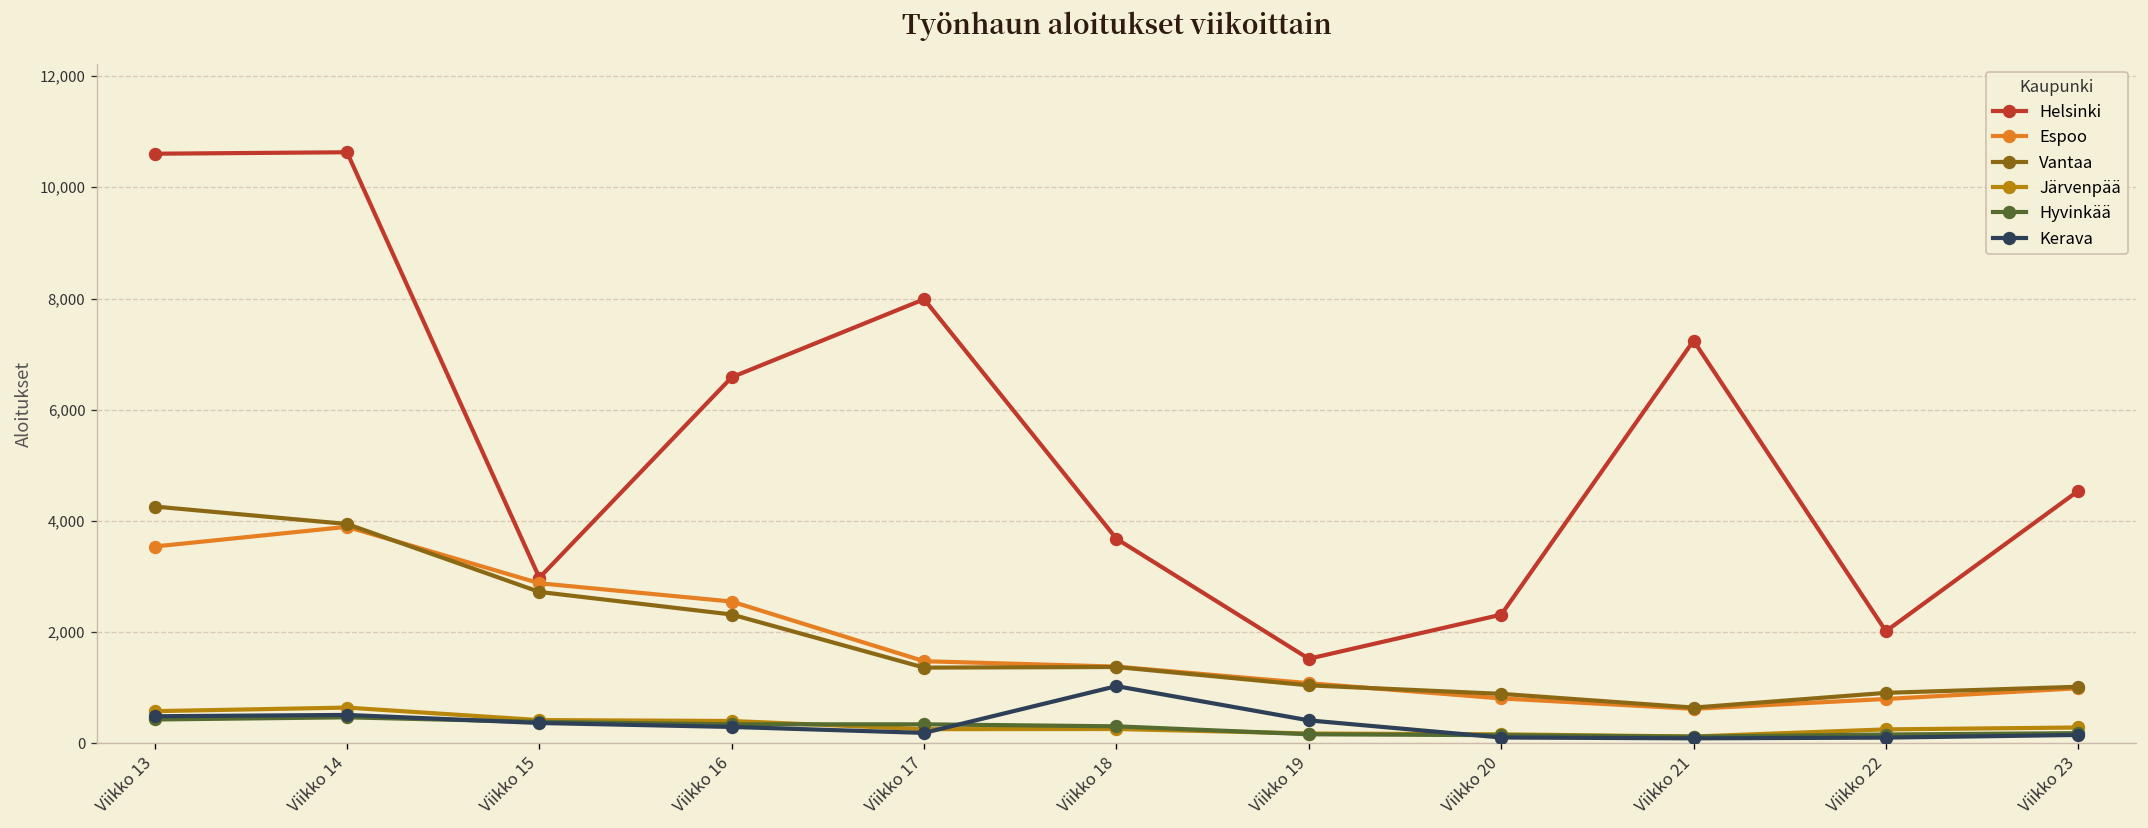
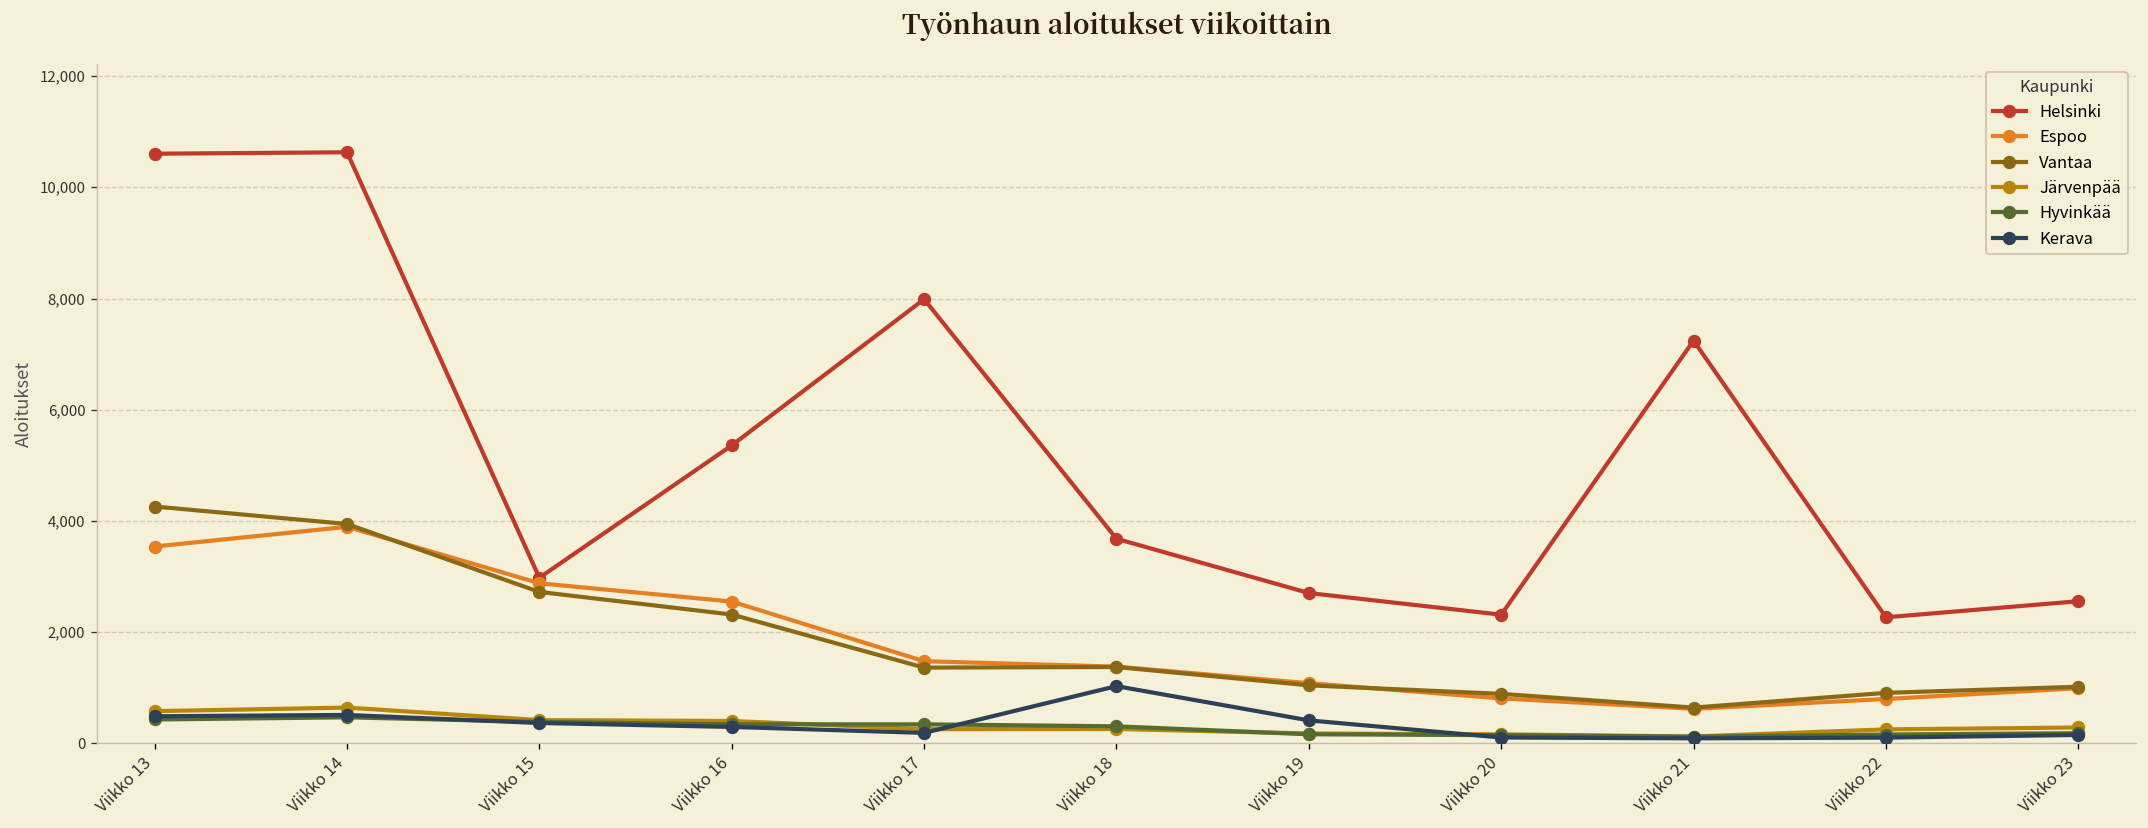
  {
    "Helsinki": {
      "Viikko 13": "10,600",
      "Viikko 14": "10,600",
      "Viikko 15": "3,000",
-     "Viikko 16": "6,600",
+     "Viikko 16": "5,400",
      "Viikko 17": "8,000",
      "Viikko 18": "3,700",
-     "Viikko 19": "1,500",
+     "Viikko 19": "2,700",
      "Viikko 20": "2,300",
      "Viikko 21": "7,200",
-     "Viikko 22": "2,000",
-     "Viikko 23": "4,500"
+     "Viikko 22": "2,300",
+     "Viikko 23": "2,600"
    },
    "Hyvinkää": {
      "Viikko 13": "400",
      "Viikko 17": "300",
      "Viikko 22": "200"
    },
    "Kerava": {
      "Viikko 13": "500",
      "Viikko 17": "200",
      "Viikko 18": "1,000",
      "Viikko 19": "400",
      "Viikko 22": "100"
    }
  }
